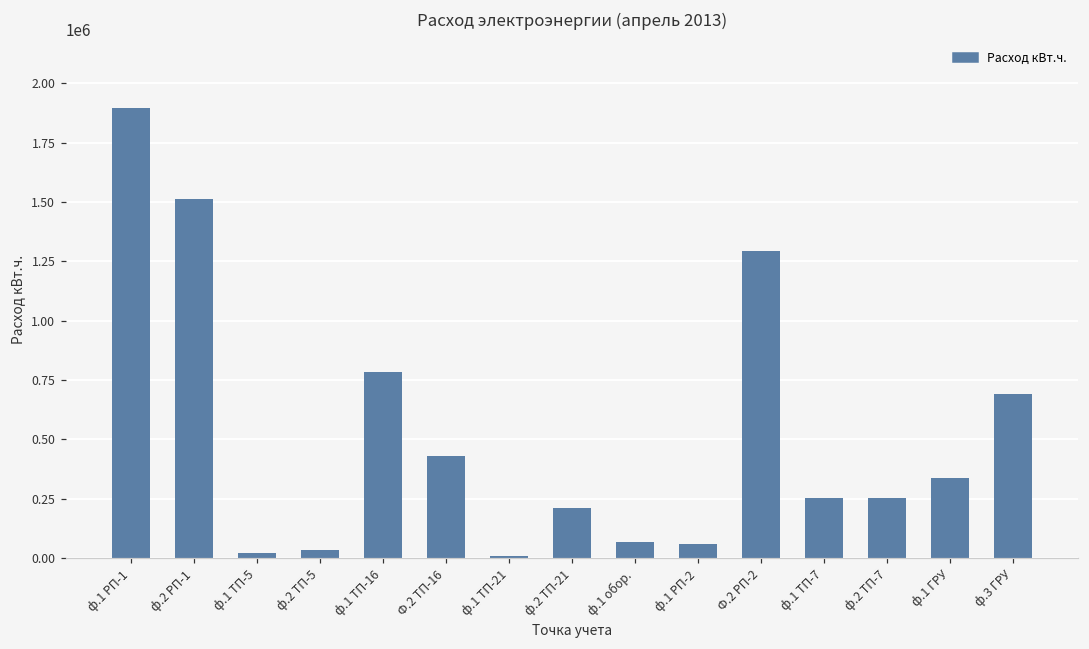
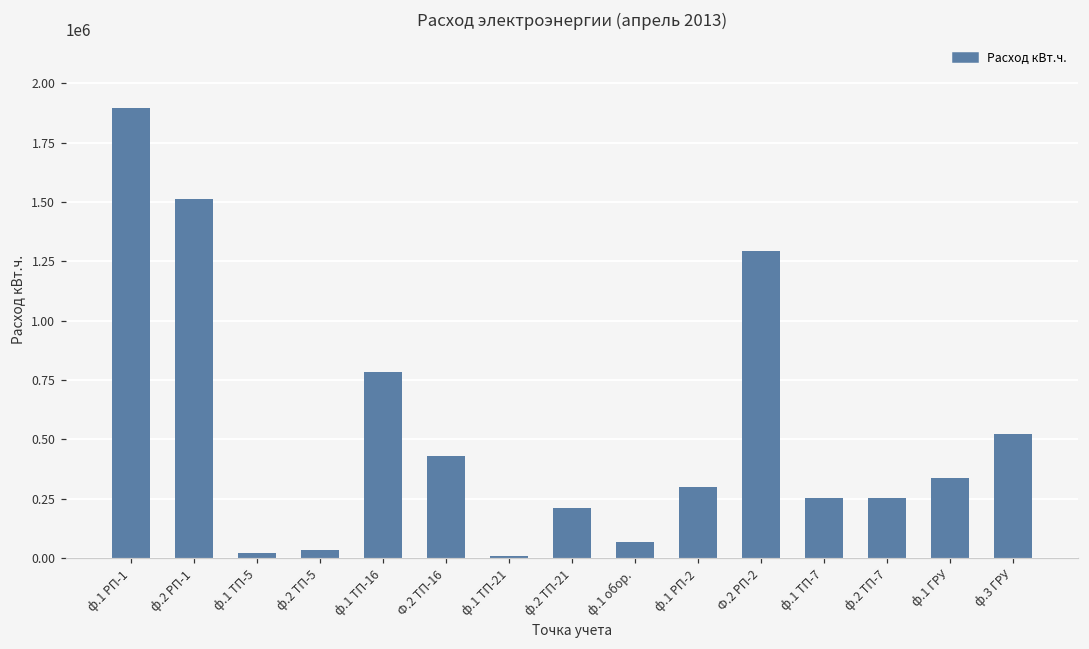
  {
    "ф.1 РП-1": 1890000,
    "ф.2 РП-1": 1510000,
    "ф.1 ТП-5": 20000,
    "ф.2 ТП-5": 30000,
    "ф.1 ТП-16": 780000,
    "Ф.2 ТП-16": 430000,
    "ф.2 ТП-21": 210000,
    "ф.1 обор.": 70000,
-   "ф.1 РП-2": 60000,
+   "ф.1 РП-2": 300000,
    "Ф.2 РП-2": 1290000,
    "ф.1 ТП-7": 250000,
    "ф.2 ТП-7": 250000,
    "ф.1 ГРУ": 340000,
-   "ф.3 ГРУ": 690000
+   "ф.3 ГРУ": 520000
  }
